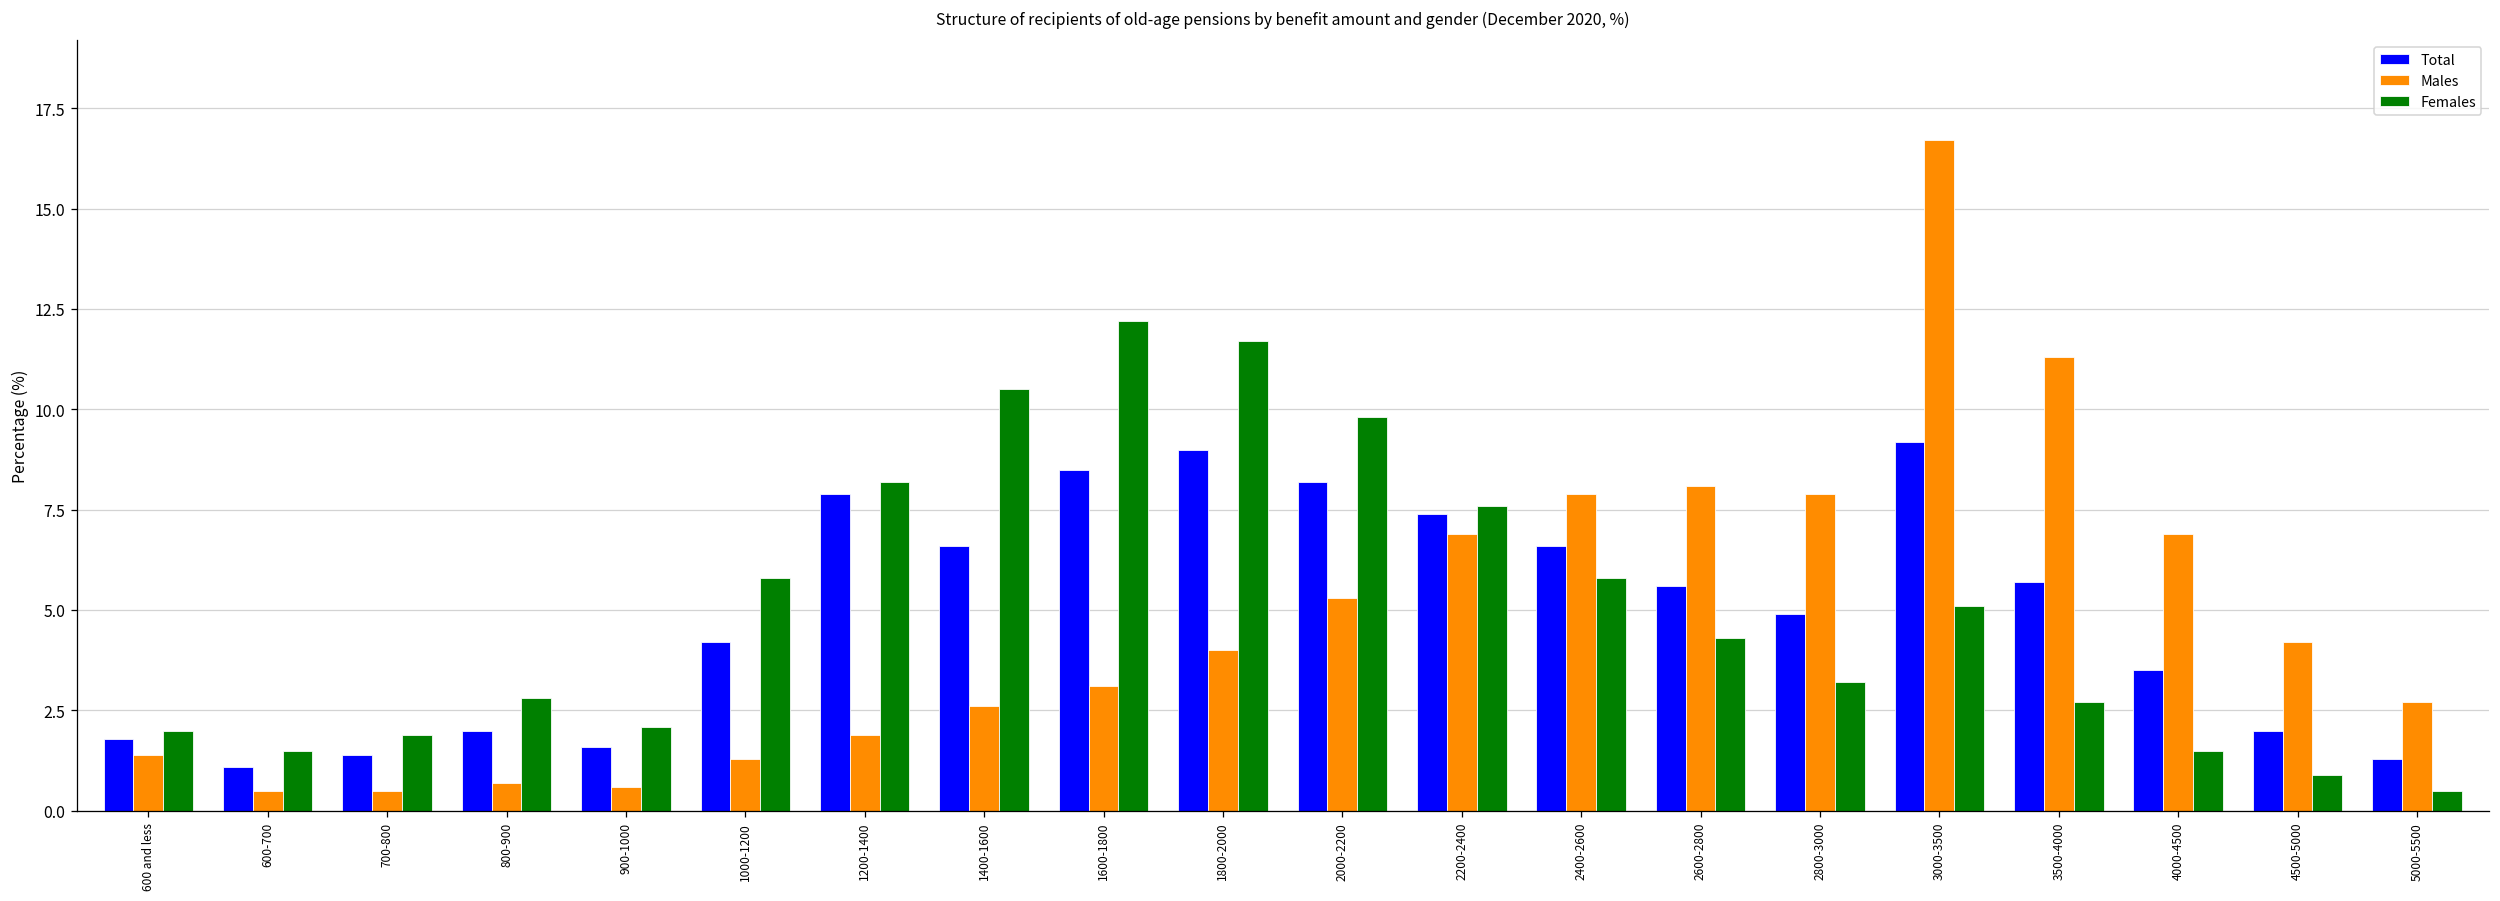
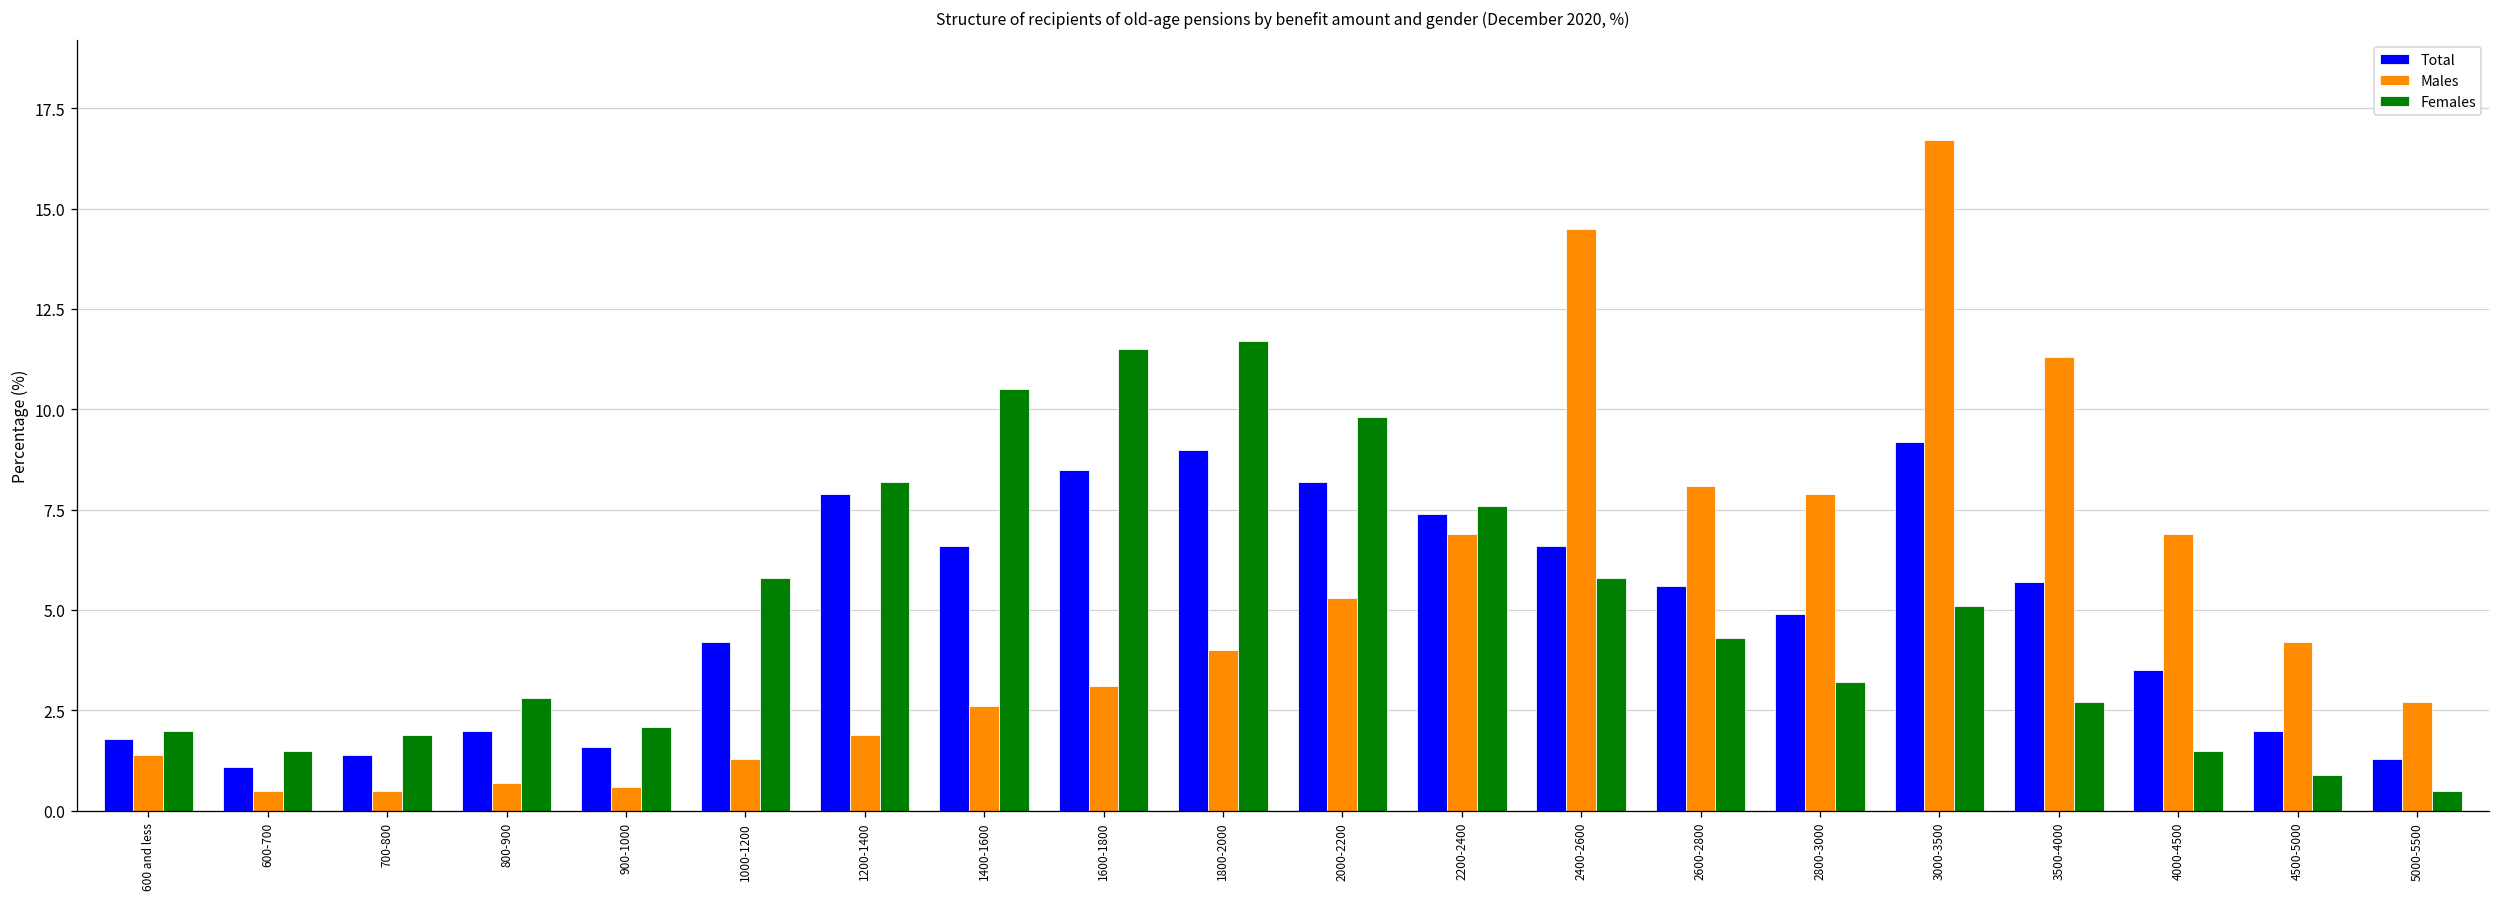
  {
    "Total": {
      "600 and less": 1.8,
      "600-700": 1.1,
      "700-800": 1.4,
      "800-900": 2.0,
      "900-1000": 1.6,
      "1000-1200": 4.2,
      "1200-1400": 7.9,
      "1400-1600": 6.6,
      "1600-1800": 8.5,
      "1800-2000": 9.0,
      "2000-2200": 8.2,
      "2200-2400": 7.4,
      "2400-2600": 6.6,
      "2600-2800": 5.6,
      "2800-3000": 4.9,
      "3000-3500": 9.2,
      "3500-4000": 5.7,
      "4000-4500": 3.5,
      "4500-5000": 2.0,
      "5000-5500": 1.3
    },
    "Males": {
      "600 and less": 1.4,
      "600-700": 0.5,
      "700-800": 0.5,
      "800-900": 0.7,
      "900-1000": 0.6,
      "1000-1200": 1.3,
      "1200-1400": 1.9,
      "1400-1600": 2.6,
      "1600-1800": 3.1,
      "1800-2000": 4.0,
      "2000-2200": 5.3,
      "2200-2400": 6.9,
-     "2400-2600": 7.9,
+     "2400-2600": 14.5,
      "2600-2800": 8.1,
      "2800-3000": 7.9,
      "3000-3500": 16.7,
      "3500-4000": 11.3,
      "4000-4500": 6.9,
      "4500-5000": 4.2,
      "5000-5500": 2.7
    },
    "Females": {
      "600 and less": 2.0,
      "600-700": 1.5,
      "700-800": 1.9,
      "800-900": 2.8,
      "900-1000": 2.1,
      "1000-1200": 5.8,
      "1200-1400": 8.2,
      "1400-1600": 10.5,
-     "1600-1800": 12.2,
+     "1600-1800": 11.5,
      "1800-2000": 11.7,
      "2000-2200": 9.8,
      "2200-2400": 7.6,
      "2400-2600": 5.8,
      "2600-2800": 4.3,
      "2800-3000": 3.2,
      "3000-3500": 5.1,
      "3500-4000": 2.7,
      "4000-4500": 1.5,
      "4500-5000": 0.9,
      "5000-5500": 0.5
    }
  }
